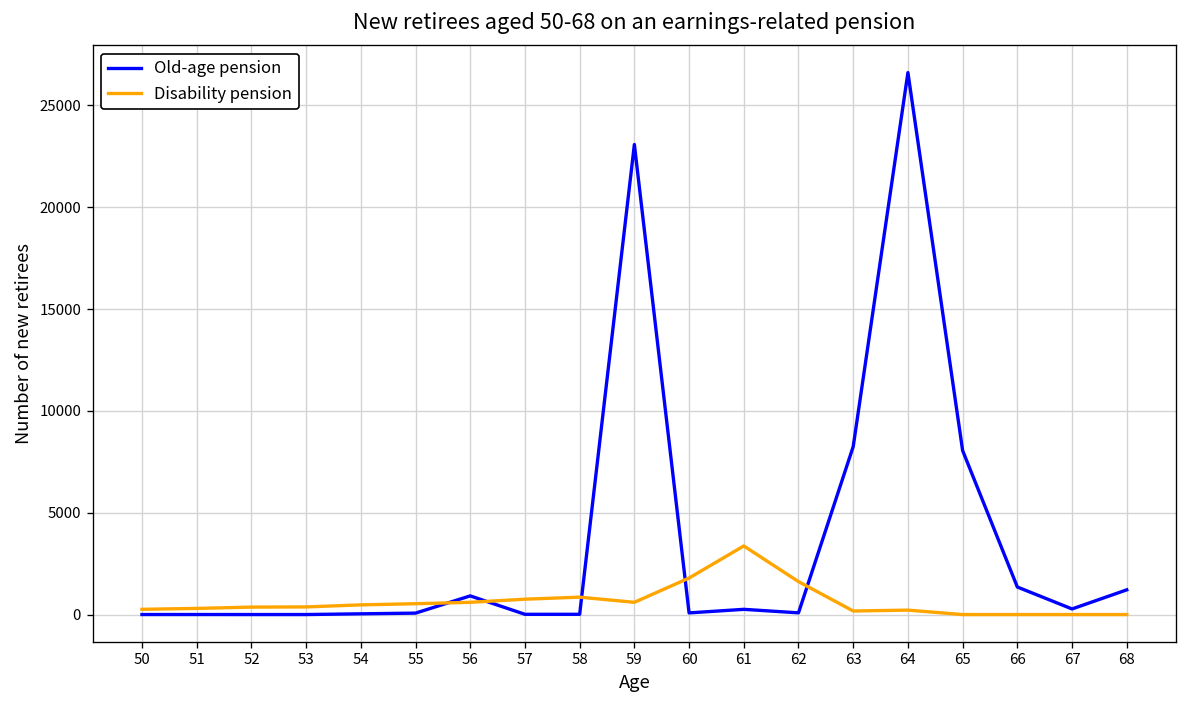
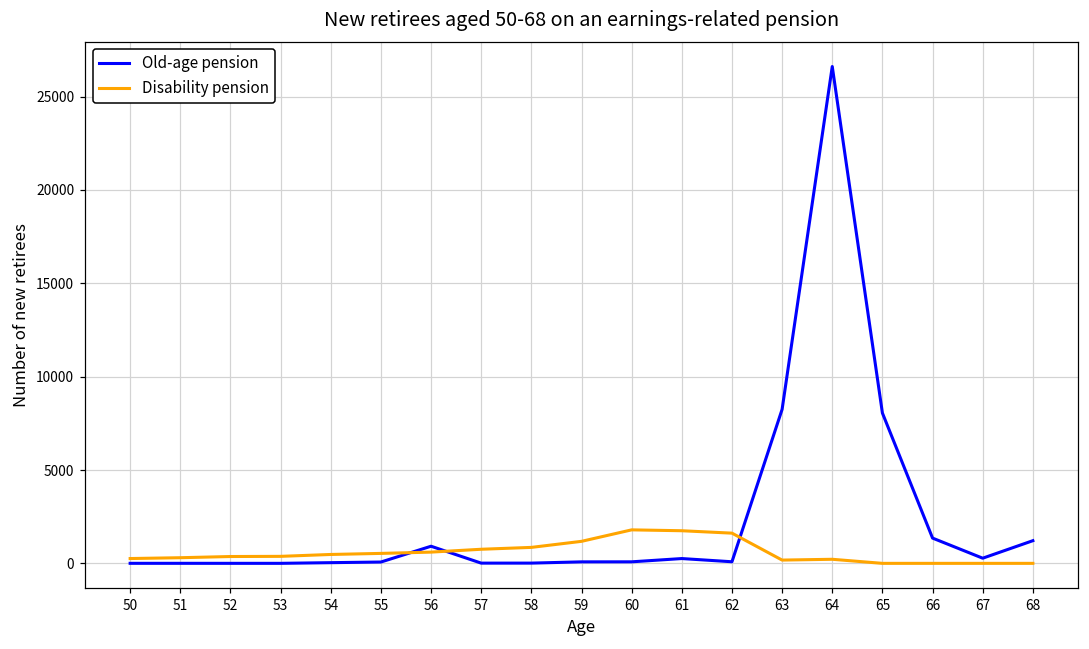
  {
    "Old-age pension": {
      "50": 0,
      "51": 0,
      "52": 0,
      "53": 0,
      "54": 0,
      "55": 100,
      "56": 900,
      "57": 0,
      "58": 0,
-     "59": 23100,
+     "59": 100,
      "60": 100,
      "61": 300,
      "62": 100,
      "63": 8200,
      "64": 26600,
      "65": 8100,
      "66": 1400,
      "67": 300,
      "68": 1200
    },
    "Disability pension": {
      "50": 300,
      "51": 300,
      "52": 400,
      "53": 400,
      "54": 500,
      "55": 500,
      "56": 600,
      "57": 800,
      "58": 900,
-     "59": 600,
+     "59": 1200,
      "60": 1800,
-     "61": 3400,
+     "61": 1700,
      "62": 1600,
      "63": 200,
      "64": 200,
      "65": 0,
      "66": 0,
      "67": 0,
      "68": 0
    }
  }
